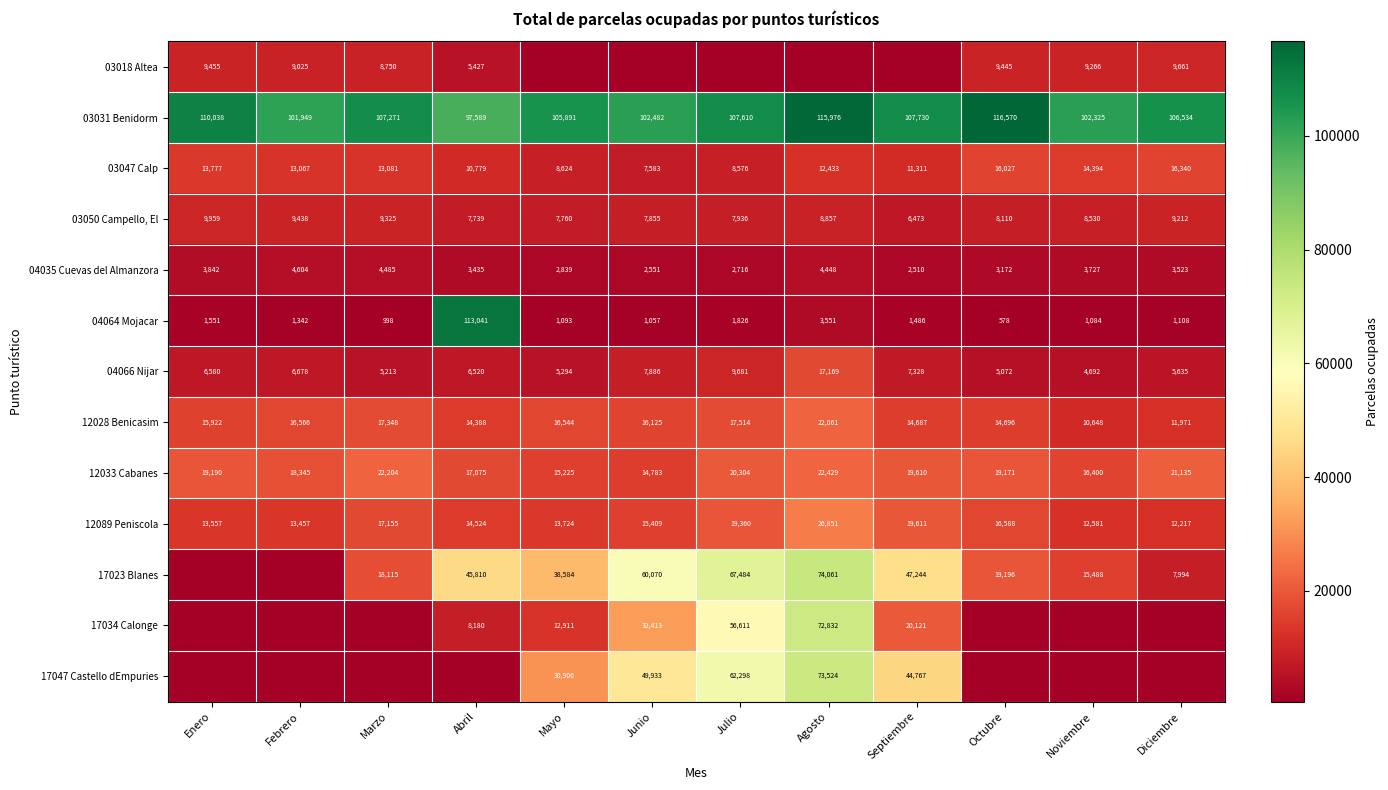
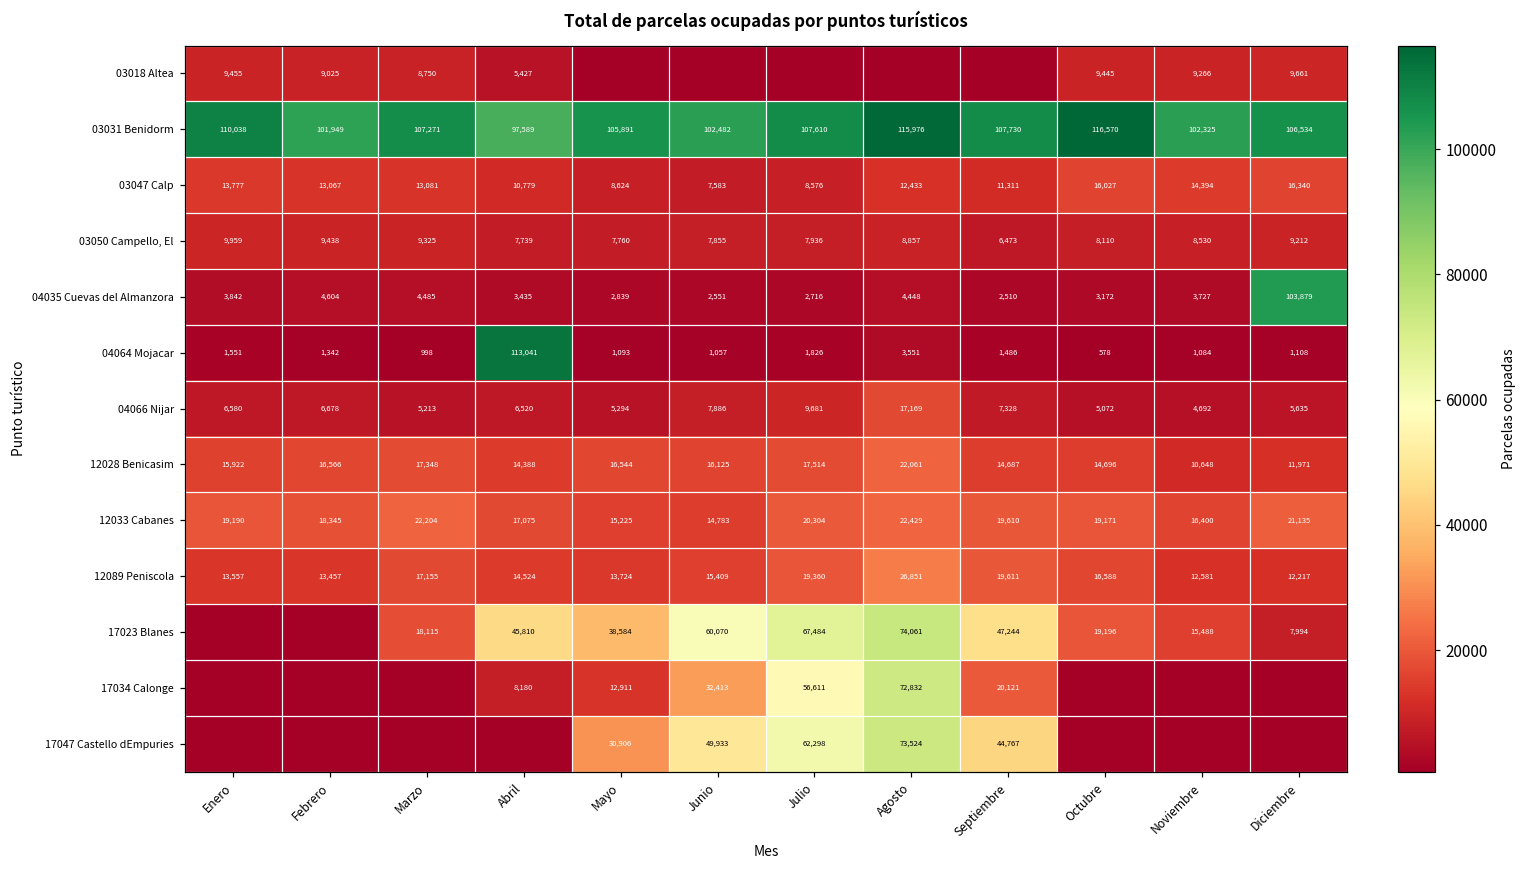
  {
    "03018 Altea": {
      "Enero": "9,455",
      "Febrero": "9,025",
      "Marzo": "8,750",
      "Abril": "5,427",
      "Octubre": "9,445",
      "Noviembre": "9,266",
      "Diciembre": "9,661"
    },
    "03031 Benidorm": {
      "Enero": "110,038",
      "Febrero": "101,949",
      "Marzo": "107,271",
      "Abril": "97,589",
      "Mayo": "105,891",
      "Junio": "102,482",
      "Julio": "107,610",
      "Agosto": "115,976",
      "Septiembre": "107,730",
      "Octubre": "116,570",
      "Noviembre": "102,325",
      "Diciembre": "106,534"
    },
    "03047 Calp": {
      "Enero": "13,777",
      "Febrero": "13,067",
      "Marzo": "13,081",
      "Abril": "10,779",
      "Mayo": "8,624",
      "Junio": "7,583",
      "Julio": "8,576",
      "Agosto": "12,433",
      "Septiembre": "11,311",
      "Octubre": "16,027",
      "Noviembre": "14,394",
      "Diciembre": "16,340"
    },
    "03050 Campello, El": {
      "Enero": "9,959",
      "Febrero": "9,438",
      "Marzo": "9,325",
      "Abril": "7,739",
      "Mayo": "7,760",
      "Junio": "7,855",
      "Julio": "7,936",
      "Agosto": "8,857",
      "Septiembre": "6,473",
      "Octubre": "8,110",
      "Noviembre": "8,530",
      "Diciembre": "9,212"
    },
    "04035 Cuevas del Almanzora": {
      "Enero": "3,842",
      "Febrero": "4,604",
      "Marzo": "4,485",
      "Abril": "3,435",
      "Mayo": "2,839",
      "Junio": "2,551",
      "Julio": "2,716",
      "Agosto": "4,448",
      "Septiembre": "2,510",
      "Octubre": "3,172",
      "Noviembre": "3,727",
-     "Diciembre": "3,523"
+     "Diciembre": "103,879"
    },
    "04064 Mojacar": {
      "Enero": "1,551",
      "Febrero": "1,342",
      "Marzo": "998",
      "Abril": "113,041",
      "Mayo": "1,093",
      "Junio": "1,057",
      "Julio": "1,826",
      "Agosto": "3,551",
      "Septiembre": "1,486",
      "Octubre": "578",
      "Noviembre": "1,084",
      "Diciembre": "1,108"
    },
    "04066 Nijar": {
      "Enero": "6,580",
      "Febrero": "6,678",
      "Marzo": "5,213",
      "Abril": "6,520",
      "Mayo": "5,294",
      "Junio": "7,886",
      "Julio": "9,681",
      "Agosto": "17,169",
      "Septiembre": "7,328",
      "Octubre": "5,072",
      "Noviembre": "4,692",
      "Diciembre": "5,635"
    },
    "12028 Benicasim": {
      "Enero": "15,922",
      "Febrero": "16,566",
      "Marzo": "17,348",
      "Abril": "14,388",
      "Mayo": "16,544",
      "Junio": "16,125",
      "Julio": "17,514",
      "Agosto": "22,061",
      "Septiembre": "14,687",
      "Octubre": "14,696",
      "Noviembre": "10,648",
      "Diciembre": "11,971"
    },
    "12033 Cabanes": {
      "Enero": "19,190",
      "Febrero": "18,345",
      "Marzo": "22,204",
      "Abril": "17,075",
      "Mayo": "15,225",
      "Junio": "14,783",
      "Julio": "20,304",
      "Agosto": "22,429",
      "Septiembre": "19,610",
      "Octubre": "19,171",
      "Noviembre": "16,400",
      "Diciembre": "21,135"
    },
    "12089 Peniscola": {
      "Enero": "13,557",
      "Febrero": "13,457",
      "Marzo": "17,155",
      "Abril": "14,524",
      "Mayo": "13,724",
      "Junio": "15,409",
      "Julio": "19,360",
      "Agosto": "26,851",
      "Septiembre": "19,611",
      "Octubre": "16,588",
      "Noviembre": "12,581",
      "Diciembre": "12,217"
    },
    "17023 Blanes": {
      "Marzo": "18,115",
      "Abril": "45,810",
      "Mayo": "38,584",
      "Junio": "60,070",
      "Julio": "67,484",
      "Agosto": "74,061",
      "Septiembre": "47,244",
      "Octubre": "19,196",
      "Noviembre": "15,488",
      "Diciembre": "7,994"
    },
    "17034 Calonge": {
      "Abril": "8,180",
      "Mayo": "12,911",
      "Junio": "32,413",
      "Julio": "56,611",
      "Agosto": "72,832",
      "Septiembre": "20,121"
    },
    "17047 Castello dEmpuries": {
      "Mayo": "30,906",
      "Junio": "49,933",
      "Julio": "62,298",
      "Agosto": "73,524",
      "Septiembre": "44,767"
    }
  }
